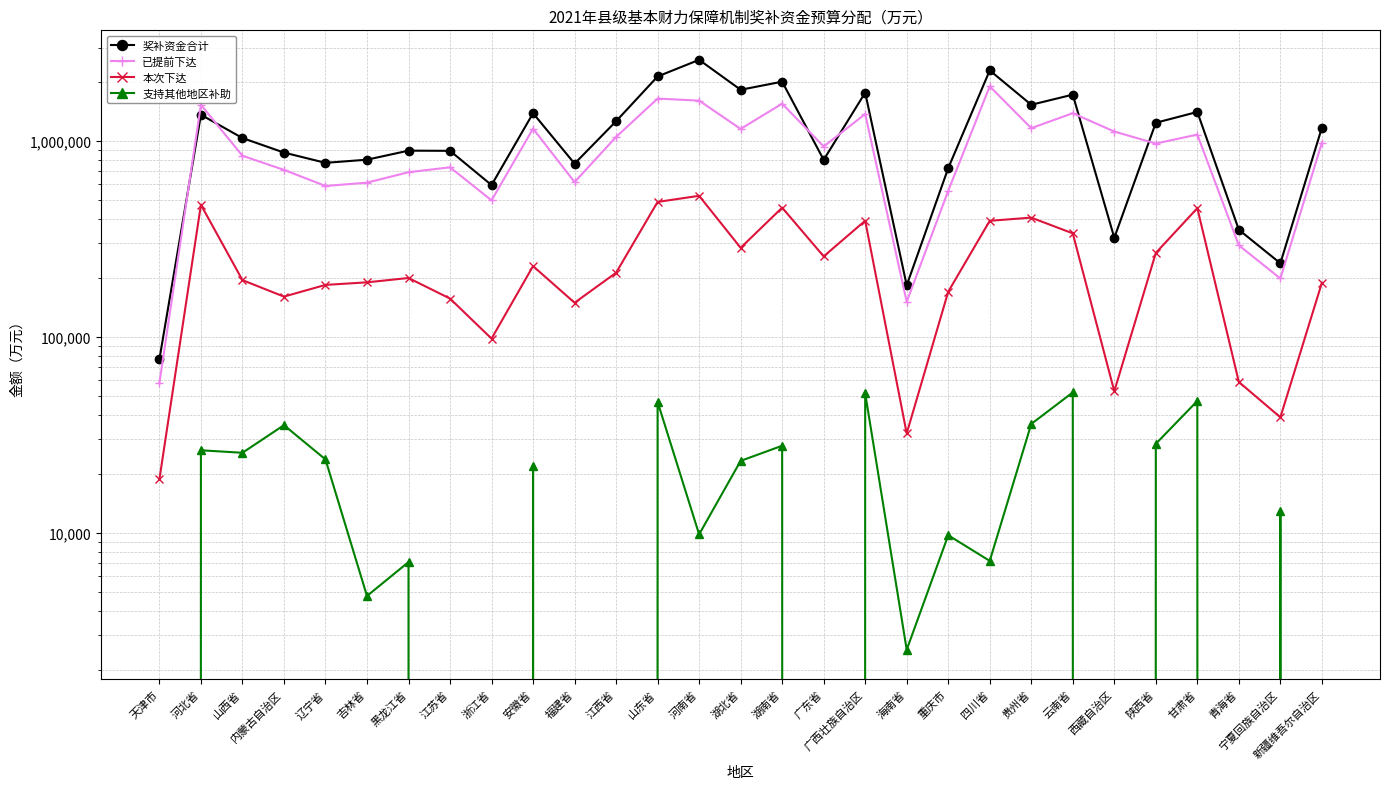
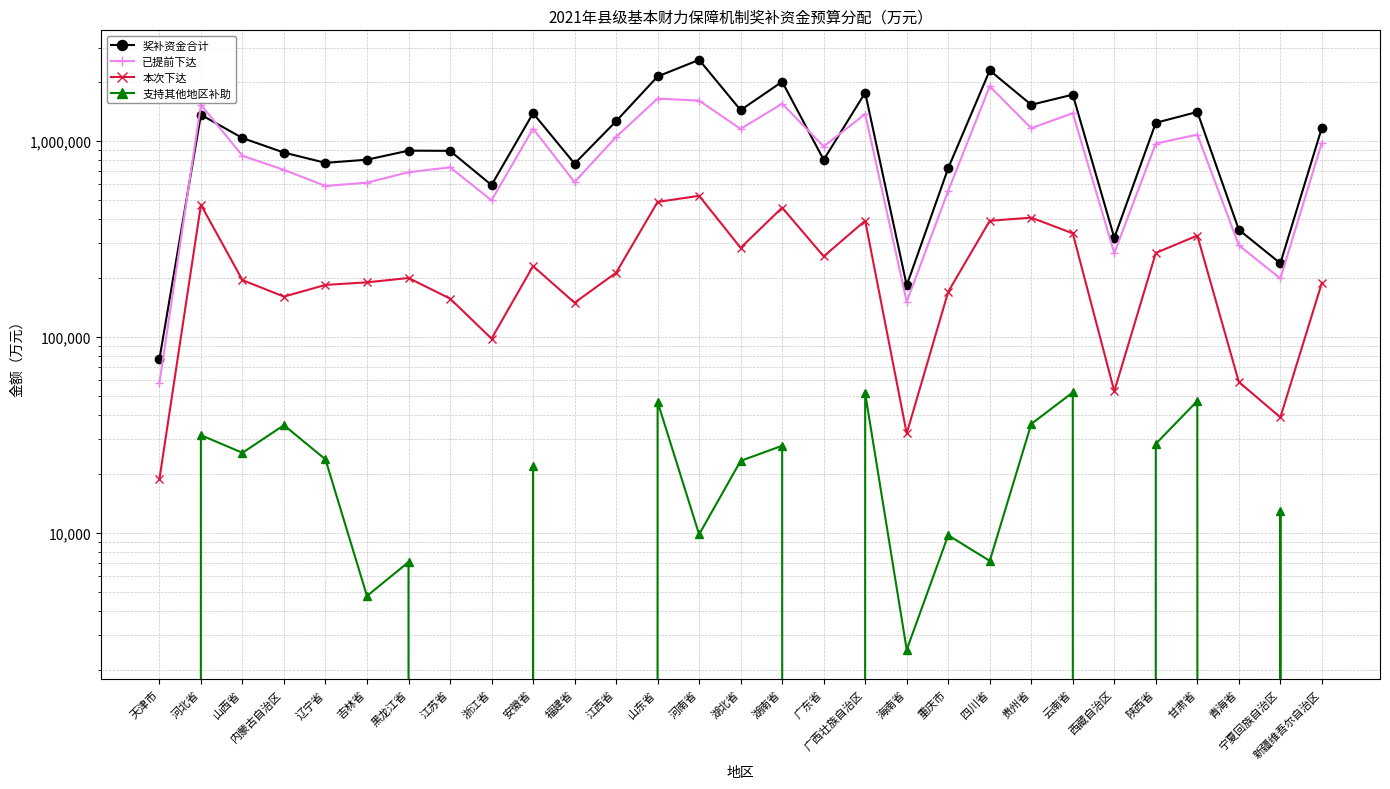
  {
    "奖补资金合计": {
      "天津市": "77,000",
      "河北省": "1,400,000",
      "山西省": "1,000,000",
      "内蒙古自治区": "900,000",
      "辽宁省": "770,000",
      "吉林省": "800,000",
      "黑龙江省": "900,000",
      "江苏省": "900,000",
      "浙江省": "600,000",
      "安徽省": "1,400,000",
      "福建省": "770,000",
      "江西省": "1,300,000",
      "山东省": "2,100,000",
      "河南省": "2,600,000",
-     "湖北省": "1,800,000",
+     "湖北省": "1,400,000",
      "湖南省": "2,000,000",
      "广东省": "800,000",
      "广西壮族自治区": "1,800,000",
      "海南省": "180,000",
      "重庆市": "730,000",
      "四川省": "2,300,000",
      "贵州省": "1,500,000",
      "云南省": "1,700,000",
      "西藏自治区": "320,000",
      "陕西省": "1,200,000",
      "甘肃省": "1,400,000",
      "青海省": "350,000",
      "宁夏回族自治区": "240,000",
      "新疆维吾尔自治区": "1,200,000"
    },
    "已提前下达": {
      "天津市": "58,000",
      "河北省": "1,500,000",
      "山西省": "840,000",
      "内蒙古自治区": "710,000",
      "辽宁省": "590,000",
      "吉林省": "610,000",
      "黑龙江省": "690,000",
      "江苏省": "730,000",
      "浙江省": "500,000",
      "安徽省": "1,200,000",
      "福建省": "620,000",
      "江西省": "1,000,000",
      "山东省": "1,600,000",
      "河南省": "1,600,000",
      "湖北省": "1,200,000",
      "湖南省": "1,600,000",
      "广东省": "900,000",
      "广西壮族自治区": "1,400,000",
      "海南省": "150,000",
      "重庆市": "560,000",
      "四川省": "1,900,000",
      "贵州省": "1,200,000",
      "云南省": "1,400,000",
-     "西藏自治区": "1,100,000",
+     "西藏自治区": "270,000",
      "陕西省": "1,000,000",
      "甘肃省": "1,100,000",
      "青海省": "290,000",
      "宁夏回族自治区": "200,000",
      "新疆维吾尔自治区": "1,000,000"
    },
    "本次下达": {
      "天津市": "19,000",
      "河北省": "470,000",
      "山西省": "190,000",
      "内蒙古自治区": "160,000",
      "辽宁省": "180,000",
      "吉林省": "190,000",
      "黑龙江省": "200,000",
      "江苏省": "160,000",
      "浙江省": "100,000",
      "安徽省": "230,000",
      "福建省": "150,000",
      "江西省": "210,000",
      "山东省": "490,000",
      "河南省": "530,000",
      "湖北省": "290,000",
      "湖南省": "460,000",
      "广东省": "260,000",
      "广西壮族自治区": "390,000",
      "海南省": "32,000",
      "重庆市": "170,000",
      "四川省": "390,000",
      "贵州省": "410,000",
      "云南省": "340,000",
      "西藏自治区": "53,000",
      "陕西省": "270,000",
-     "甘肃省": "450,000",
+     "甘肃省": "330,000",
      "青海省": "59,000",
      "宁夏回族自治区": "39,000",
      "新疆维吾尔自治区": "190,000"
    },
    "支持其他地区补助": {
-     "河北省": "26,000",
+     "河北省": "32,000",
      "山西省": "26,000",
      "内蒙古自治区": "35,000",
      "辽宁省": "24,000",
      "吉林省": "4,800",
      "黑龙江省": "7,100",
      "安徽省": "22,000",
      "山东省": "47,000",
      "河南省": "10,000",
      "湖北省": "23,000",
      "湖南省": "28,000",
      "广西壮族自治区": "52,000",
      "海南省": "2,500",
      "重庆市": "10,000",
      "四川省": "7,200",
      "贵州省": "36,000",
      "云南省": "52,000",
      "陕西省": "28,000",
      "甘肃省": "47,000",
      "宁夏回族自治区": "13,000"
    }
  }
